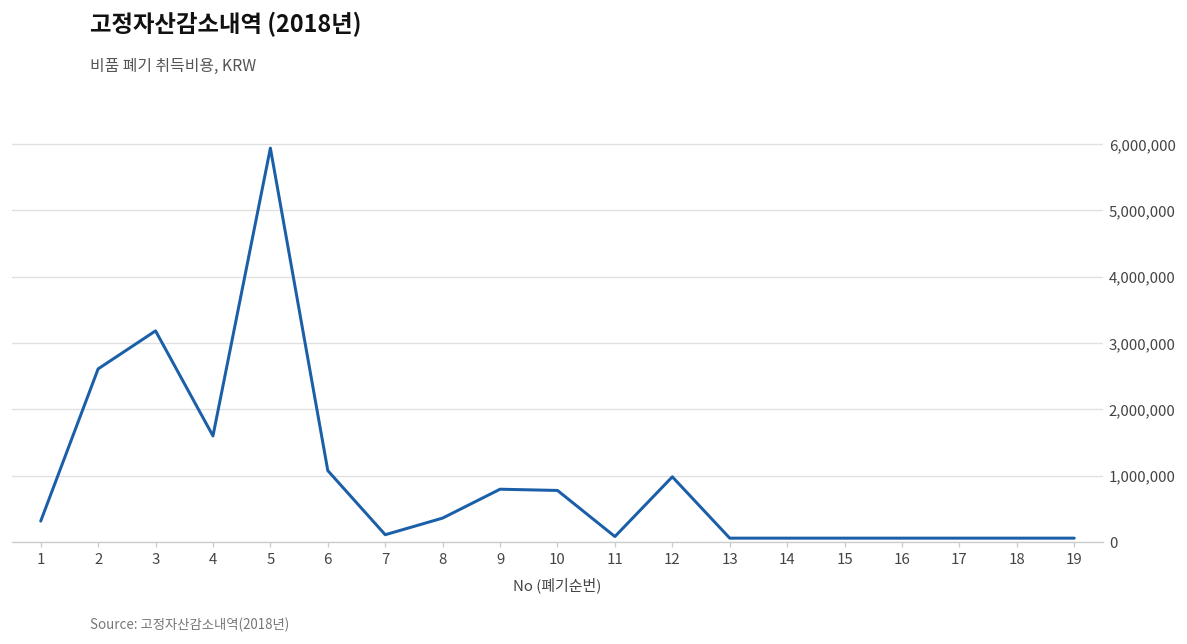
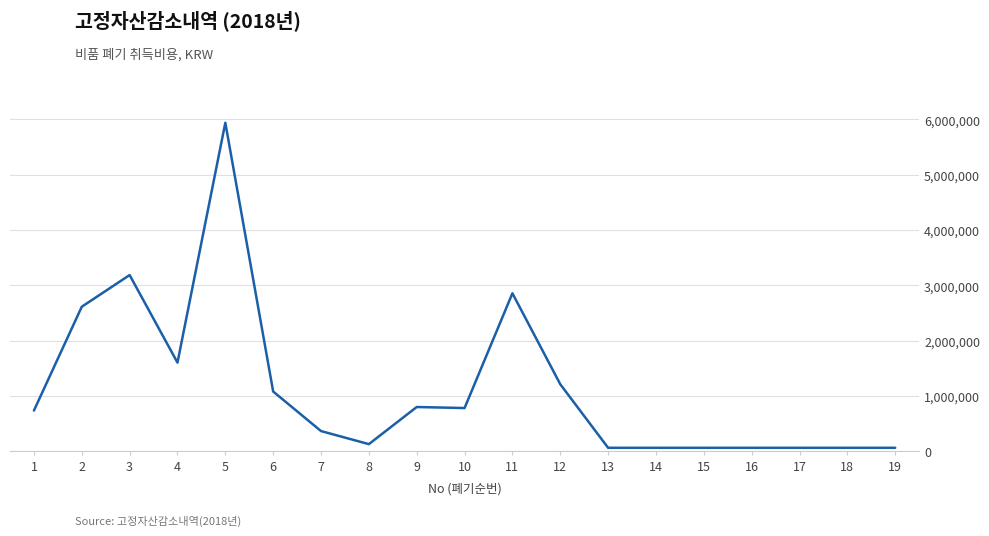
  {
-   "1": "300,000",
+   "1": "700,000",
    "2": "2,600,000",
    "3": "3,200,000",
    "4": "1,600,000",
    "5": "5,900,000",
    "6": "1,100,000",
-   "7": "100,000",
-   "8": "400,000",
+   "7": "400,000",
+   "8": "100,000",
    "9": "800,000",
    "10": "800,000",
-   "11": "100,000",
-   "12": "1,000,000",
+   "11": "2,900,000",
+   "12": "1,200,000",
    "13": "100,000",
    "14": "100,000",
    "15": "100,000",
    "16": "100,000",
    "17": "100,000",
    "18": "100,000",
    "19": "100,000"
  }
